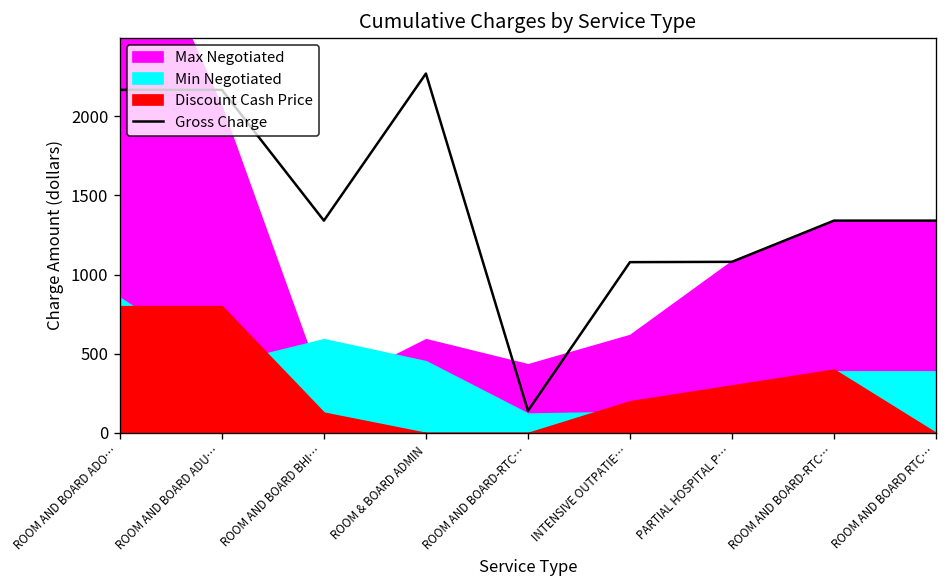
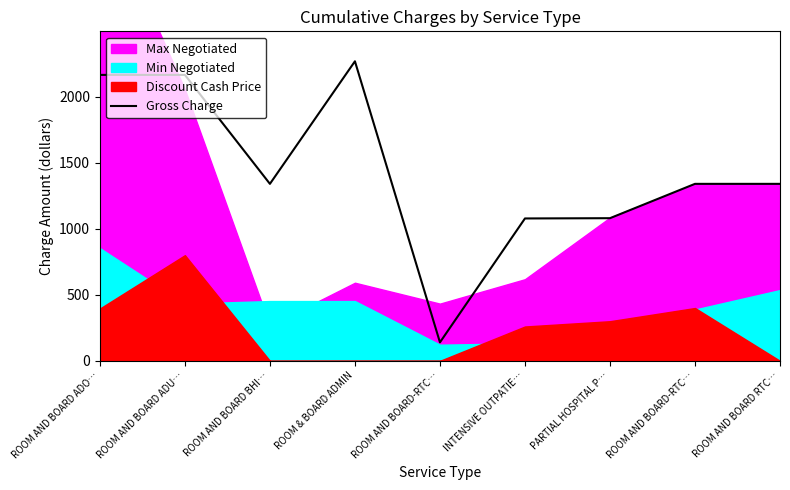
  {
    "Gross Charge": {
      "ROOM AND BOARD ADO…": 2170,
      "ROOM AND BOARD BHI…": 1340,
      "ROOM & BOARD ADMIN": 2270,
      "INTENSIVE OUTPATIE…": 1080
    },
    "Max Negotiated": {
      "ROOM & BOARD ADMIN": 590,
      "INTENSIVE OUTPATIE…": 620
    },
    "Min Negotiated": {
      "ROOM AND BOARD ADO…": 850,
-     "ROOM AND BOARD BHI…": 590,
+     "ROOM AND BOARD BHI…": 450,
      "ROOM & BOARD ADMIN": 450,
-     "ROOM AND BOARD RTC…": 390
+     "ROOM AND BOARD RTC…": 540
    },
    "Discount Cash Price": {
-     "ROOM AND BOARD ADO…": 800,
+     "ROOM AND BOARD ADO…": 400,
      "ROOM AND BOARD ADU…": 800,
-     "ROOM AND BOARD BHI…": 130,
+     "ROOM AND BOARD BHI…": 0,
      "ROOM & BOARD ADMIN": 0,
-     "INTENSIVE OUTPATIE…": 200,
+     "INTENSIVE OUTPATIE…": 260,
      "PARTIAL HOSPITAL P…": 300,
      "ROOM AND BOARD RTC…": 0
    }
  }
